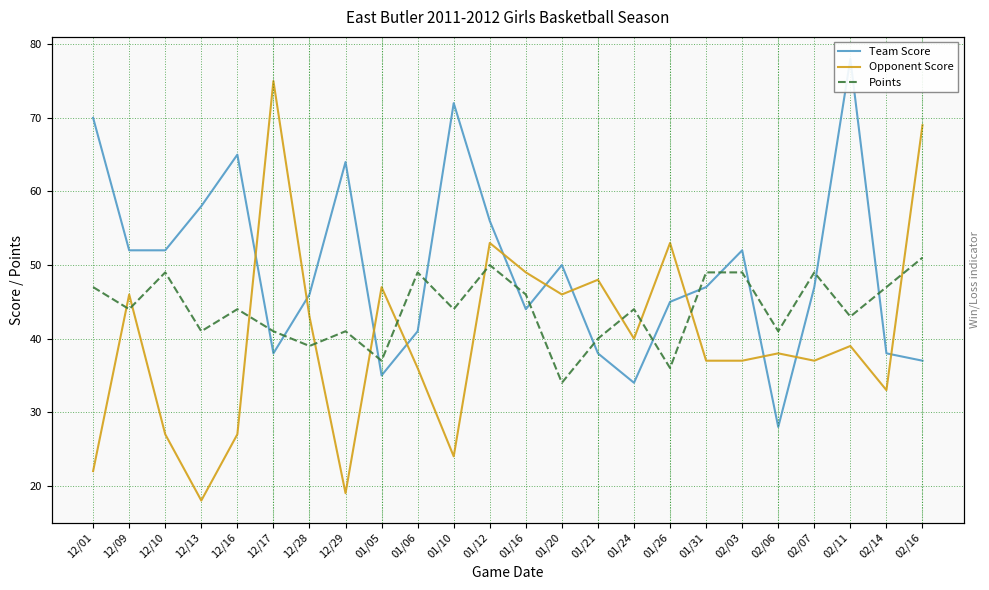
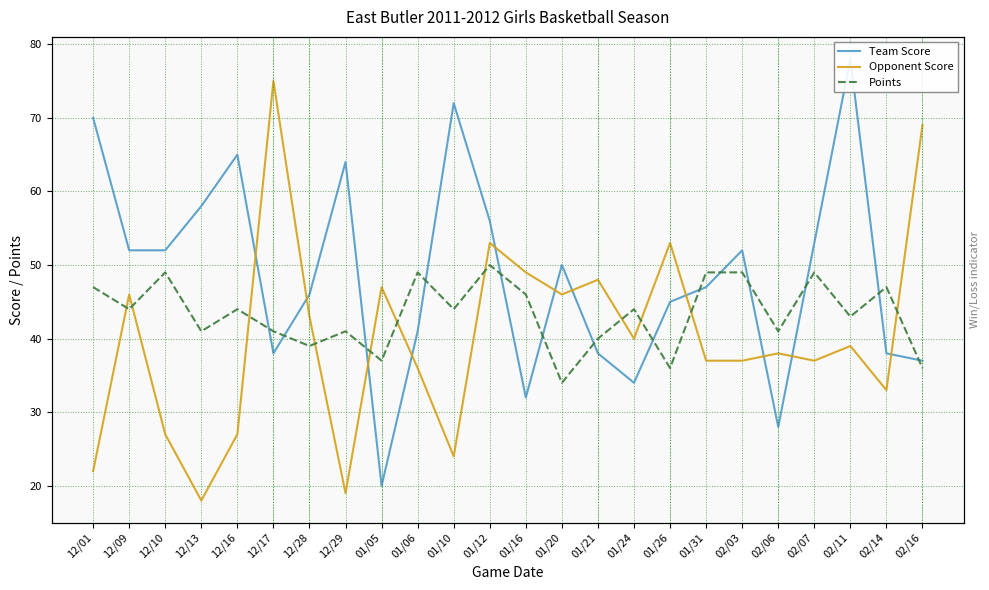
  {
    "Team Score": {
      "12/01": 70,
      "12/09": 52,
      "12/10": 52,
      "12/13": 58,
      "12/16": 65,
      "12/17": 38,
      "12/28": 46,
      "12/29": 64,
-     "01/05": 35,
+     "01/05": 20,
      "01/06": 41,
      "01/10": 72,
      "01/12": 56,
-     "01/16": 44,
+     "01/16": 32,
      "01/20": 50,
      "01/21": 38,
      "01/24": 34,
      "01/26": 45,
      "01/31": 47,
      "02/03": 52,
      "02/06": 28,
-     "02/07": 47,
+     "02/07": 53,
      "02/14": 38,
      "02/16": 37
    },
    "Opponent Score": {
      "12/01": 22,
      "12/09": 46,
      "12/10": 27,
      "12/13": 18,
      "12/16": 27,
      "12/17": 75,
      "12/28": 43,
      "12/29": 19,
      "01/05": 47,
      "01/06": 36,
      "01/10": 24,
      "01/12": 53,
      "01/16": 49,
      "01/20": 46,
      "01/21": 48,
      "01/24": 40,
      "01/26": 53,
      "01/31": 37,
      "02/03": 37,
      "02/06": 38,
      "02/07": 37,
      "02/11": 39,
      "02/14": 33,
      "02/16": 69
    },
    "Points": {
      "12/01": 47,
      "12/09": 44,
      "12/10": 49,
      "12/13": 41,
      "12/16": 44,
      "12/17": 41,
      "12/28": 39,
      "12/29": 41,
      "01/05": 37,
      "01/06": 49,
      "01/10": 44,
      "01/12": 50,
      "01/16": 46,
      "01/20": 34,
      "01/21": 40,
      "01/24": 44,
      "01/26": 36,
      "01/31": 49,
      "02/03": 49,
      "02/06": 41,
      "02/07": 49,
      "02/11": 43,
      "02/14": 47,
-     "02/16": 51
+     "02/16": 36
    }
  }
